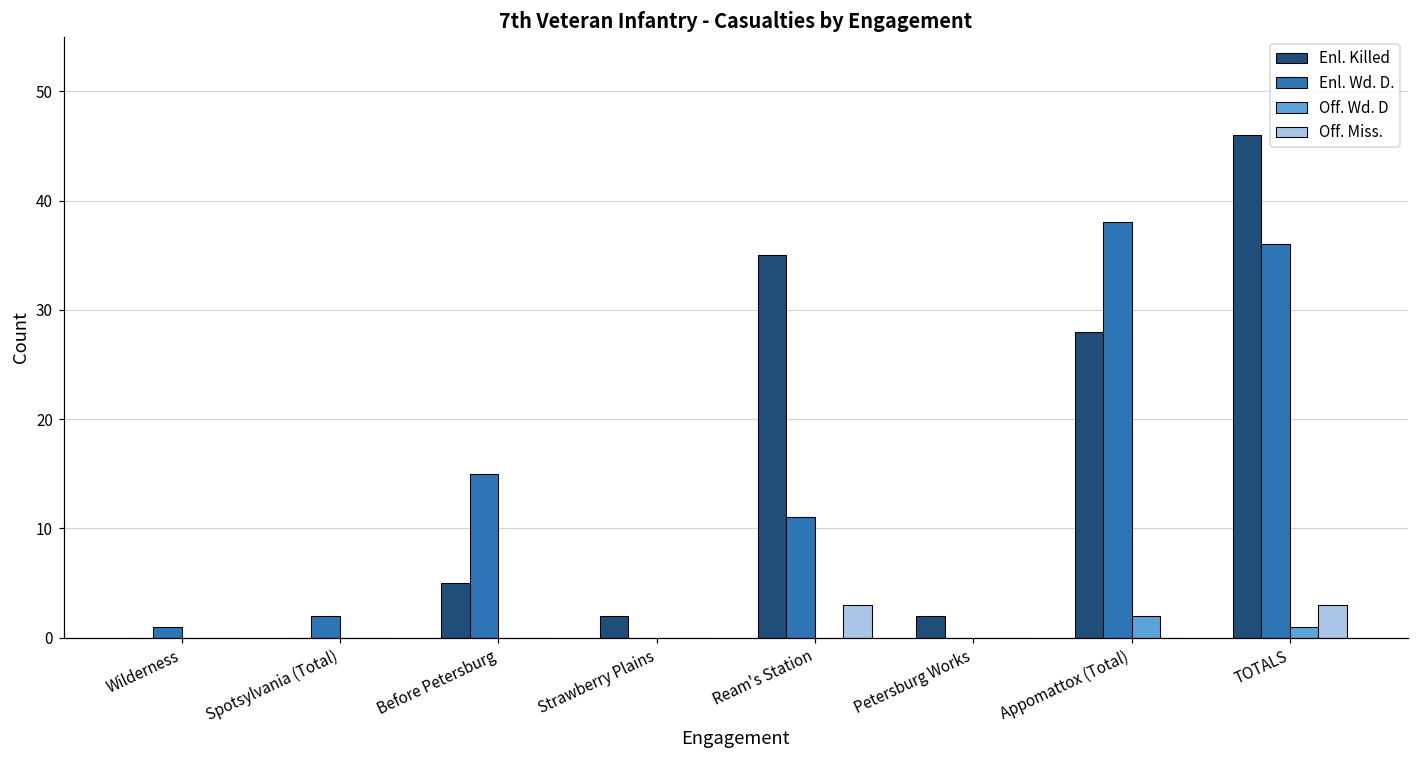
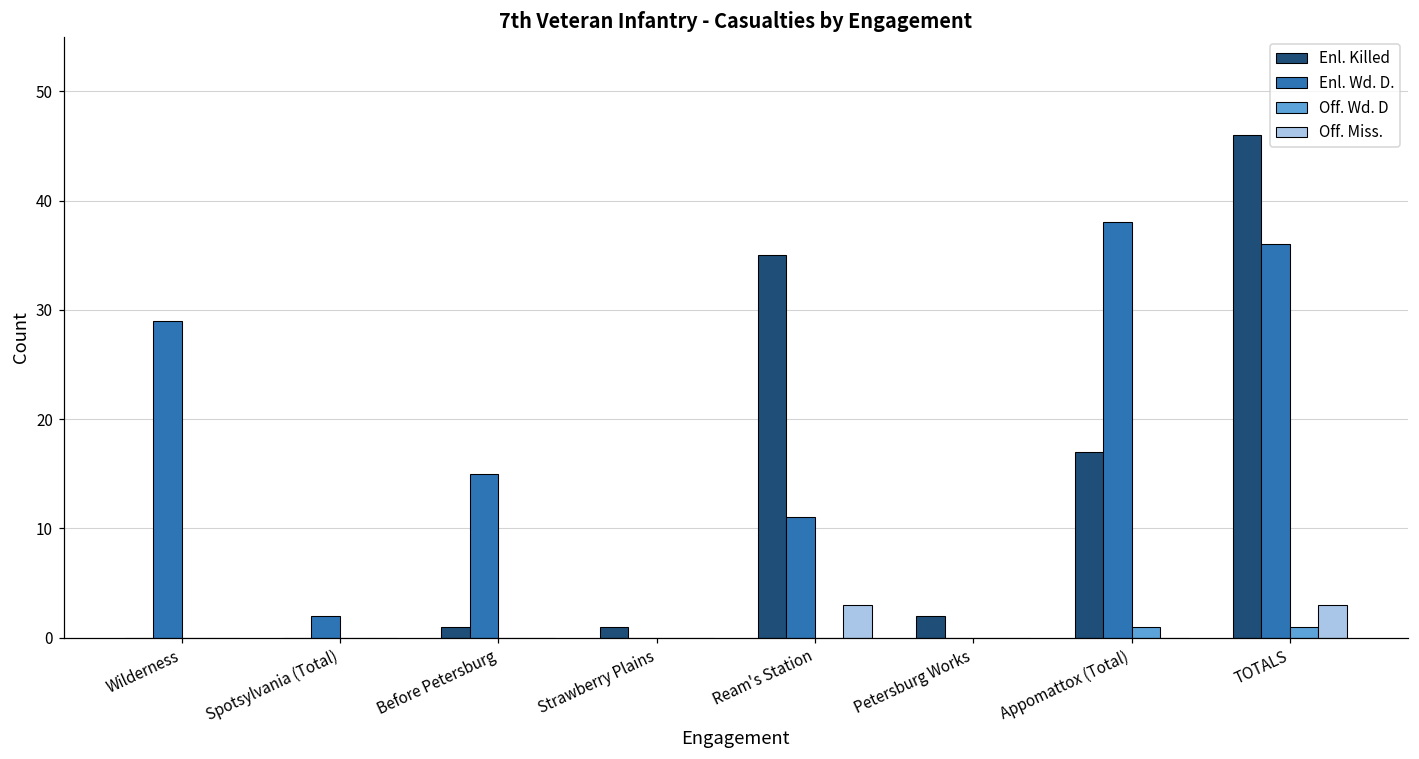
  {
    "Enl. Killed": {
      "Wilderness": 0,
      "Spotsylvania (Total)": 0,
-     "Before Petersburg": 5,
-     "Strawberry Plains": 2,
+     "Before Petersburg": 1,
+     "Strawberry Plains": 1,
      "Ream's Station": 35,
      "Petersburg Works": 2,
-     "Appomattox (Total)": 28,
+     "Appomattox (Total)": 17,
      "TOTALS": 46
    },
    "Enl. Wd. D.": {
-     "Wilderness": 1,
+     "Wilderness": 29,
      "Spotsylvania (Total)": 2,
      "Before Petersburg": 15,
      "Strawberry Plains": 0,
      "Ream's Station": 11,
      "Petersburg Works": 0,
      "Appomattox (Total)": 38,
      "TOTALS": 36
    },
    "Off. Wd. D": {
      "Wilderness": 0,
      "Spotsylvania (Total)": 0,
      "Before Petersburg": 0,
      "Strawberry Plains": 0,
      "Ream's Station": 0,
      "Petersburg Works": 0,
-     "Appomattox (Total)": 2,
+     "Appomattox (Total)": 1,
      "TOTALS": 1
    },
    "Off. Miss.": {
      "Wilderness": 0,
      "Spotsylvania (Total)": 0,
      "Before Petersburg": 0,
      "Strawberry Plains": 0,
      "Ream's Station": 3,
      "Petersburg Works": 0,
      "Appomattox (Total)": 0,
      "TOTALS": 3
    }
  }
